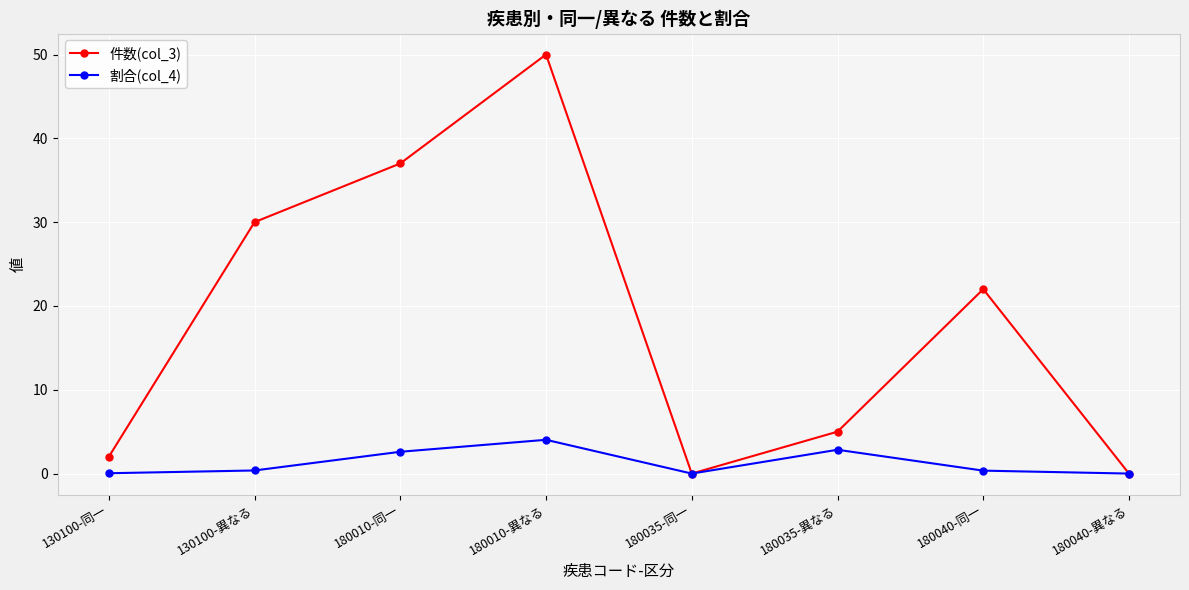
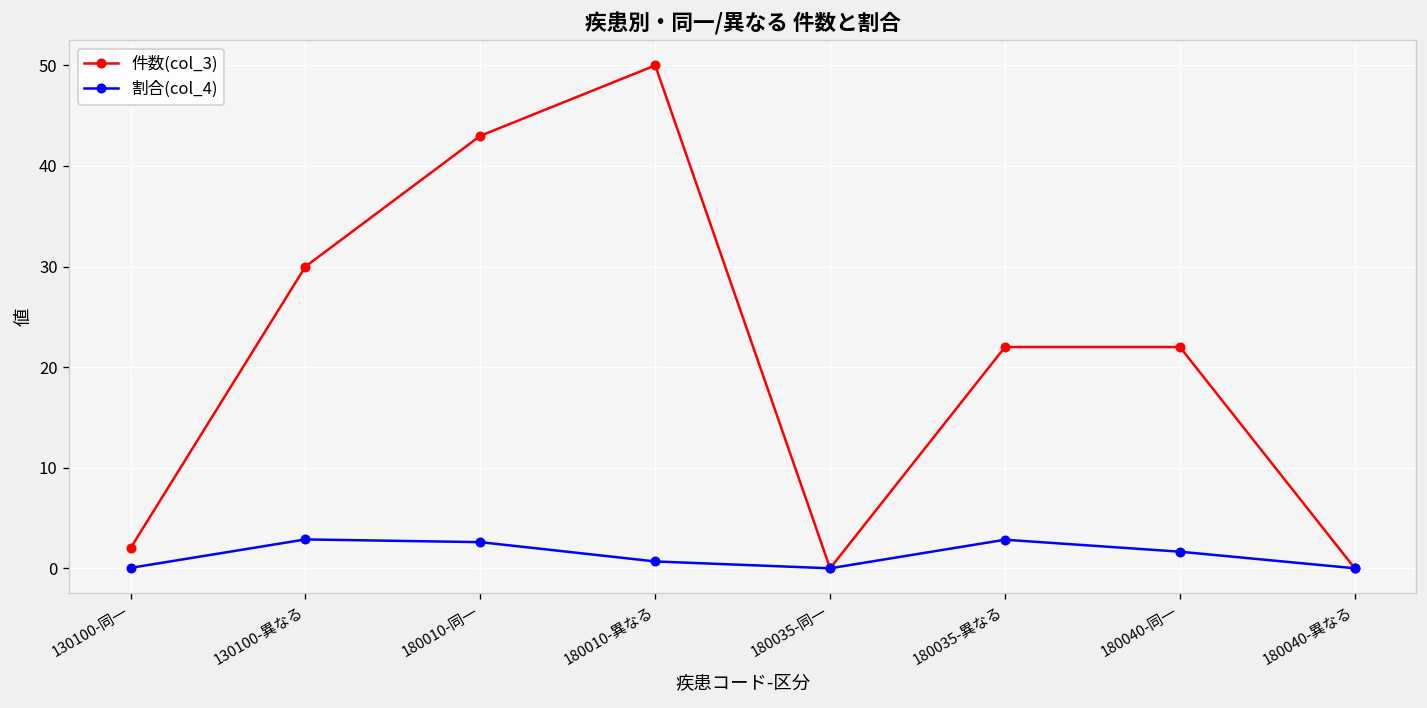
  {
    "件数(col_3)": {
      "130100-同一": 2,
      "130100-異なる": 30,
-     "180010-同一": 37,
+     "180010-同一": 43,
      "180010-異なる": 50,
-     "180035-異なる": 5,
+     "180035-異なる": 22,
      "180040-同一": 22
    },
    "割合(col_4)": {
      "130100-同一": 0,
-     "130100-異なる": 0,
+     "130100-異なる": 3,
      "180010-同一": 3,
-     "180010-異なる": 4,
+     "180010-異なる": 1,
      "180035-異なる": 3,
-     "180040-同一": 0
+     "180040-同一": 2
    }
  }
